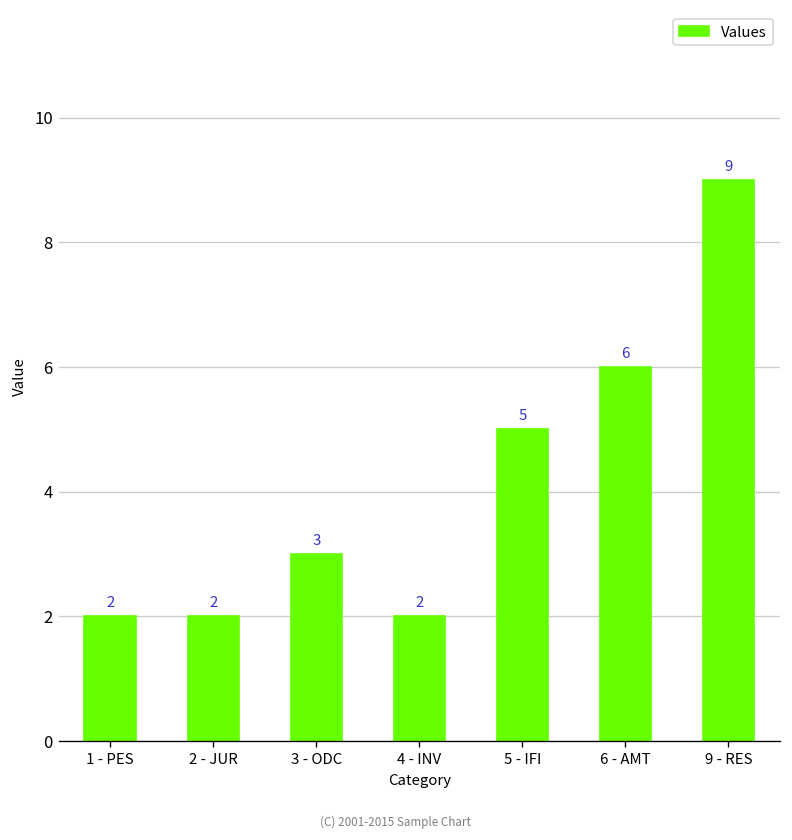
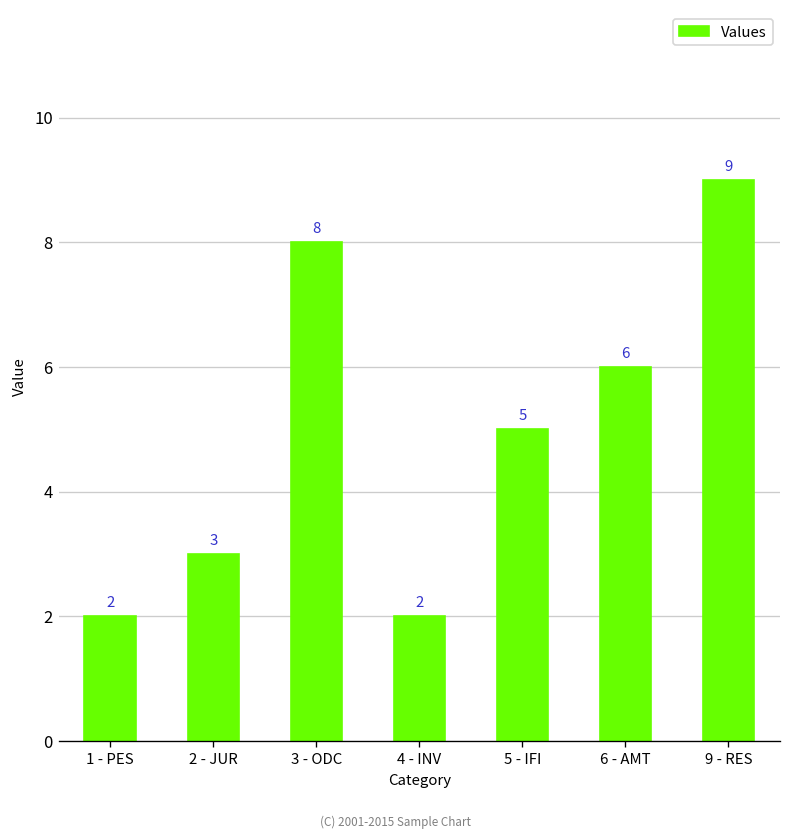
  {
    "1 - PES": 2,
-   "2 - JUR": 2,
-   "3 - ODC": 3,
+   "2 - JUR": 3,
+   "3 - ODC": 8,
    "4 - INV": 2,
    "5 - IFI": 5,
    "6 - AMT": 6,
    "9 - RES": 9
  }
